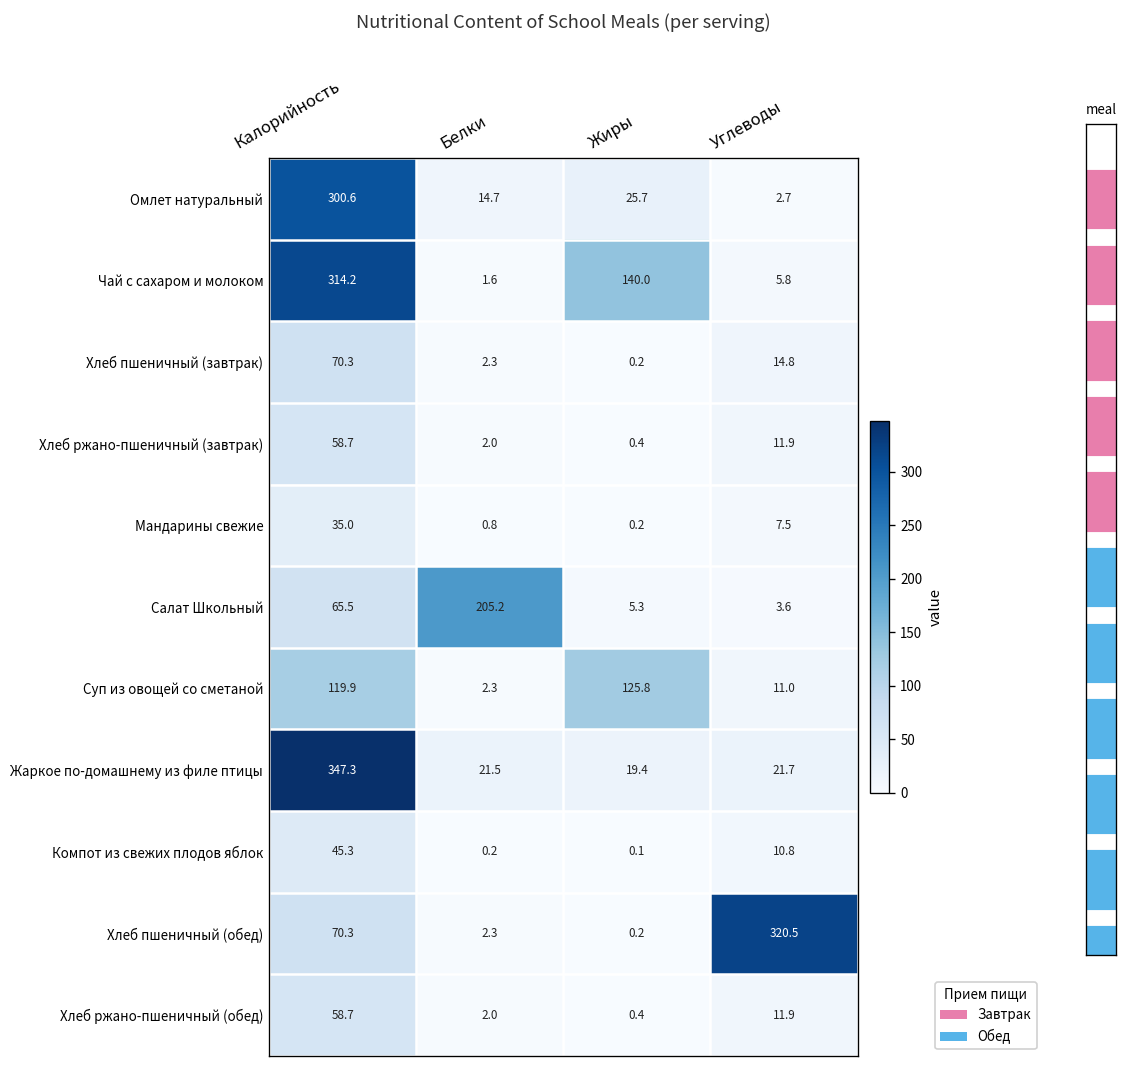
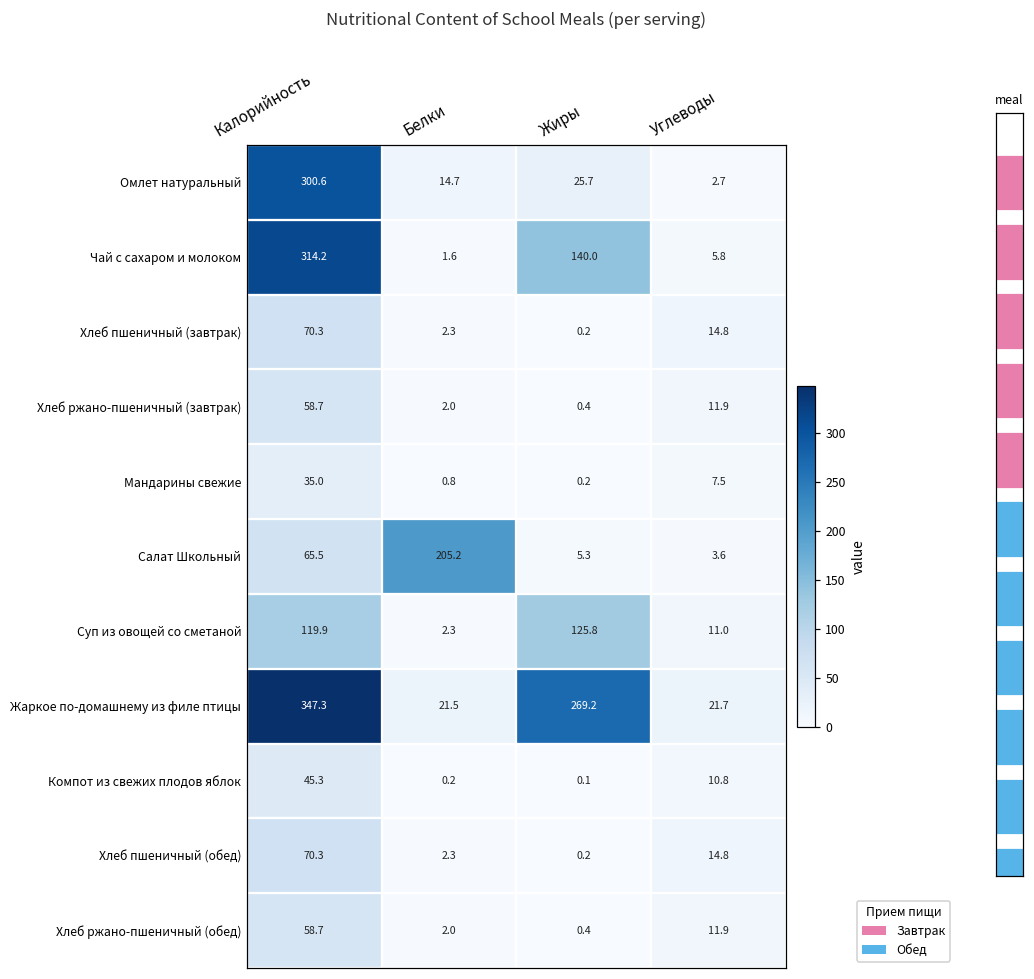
  {
    "Nutritional Content of School Meals (per serving)": {
      "Омлет натуральный": {
        "Калорийность": 300.6,
        "Белки": 14.7,
        "Жиры": 25.7,
        "Углеводы": 2.7
      },
      "Чай с сахаром и молоком": {
        "Калорийность": 314.2,
        "Белки": 1.6,
        "Жиры": 140.0,
        "Углеводы": 5.8
      },
      "Хлеб пшеничный (завтрак)": {
        "Калорийность": 70.3,
        "Белки": 2.3,
        "Жиры": 0.2,
        "Углеводы": 14.8
      },
      "Хлеб ржано-пшеничный (завтрак)": {
        "Калорийность": 58.7,
        "Белки": 2.0,
        "Жиры": 0.4,
        "Углеводы": 11.9
      },
      "Мандарины свежие": {
        "Калорийность": 35.0,
        "Белки": 0.8,
        "Жиры": 0.2,
        "Углеводы": 7.5
      },
      "Салат Школьный": {
        "Калорийность": 65.5,
        "Белки": 205.2,
        "Жиры": 5.3,
        "Углеводы": 3.6
      },
      "Суп из овощей со сметаной": {
        "Калорийность": 119.9,
        "Белки": 2.3,
        "Жиры": 125.8,
        "Углеводы": 11.0
      },
      "Жаркое по-домашнему из филе птицы": {
        "Калорийность": 347.3,
        "Белки": 21.5,
-       "Жиры": 19.4,
+       "Жиры": 269.2,
        "Углеводы": 21.7
      },
      "Компот из свежих плодов яблок": {
        "Калорийность": 45.3,
        "Белки": 0.2,
        "Жиры": 0.1,
        "Углеводы": 10.8
      },
      "Хлеб пшеничный (обед)": {
        "Калорийность": 70.3,
        "Белки": 2.3,
        "Жиры": 0.2,
-       "Углеводы": 320.5
+       "Углеводы": 14.8
      },
      "Хлеб ржано-пшеничный (обед)": {
        "Калорийность": 58.7,
        "Белки": 2.0,
        "Жиры": 0.4,
        "Углеводы": 11.9
      }
    }
  }
